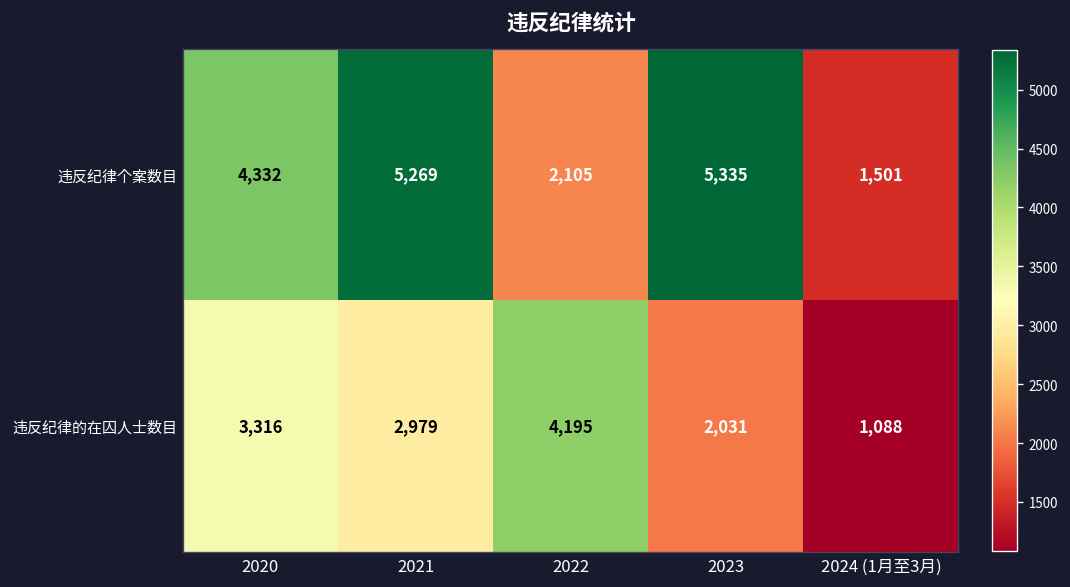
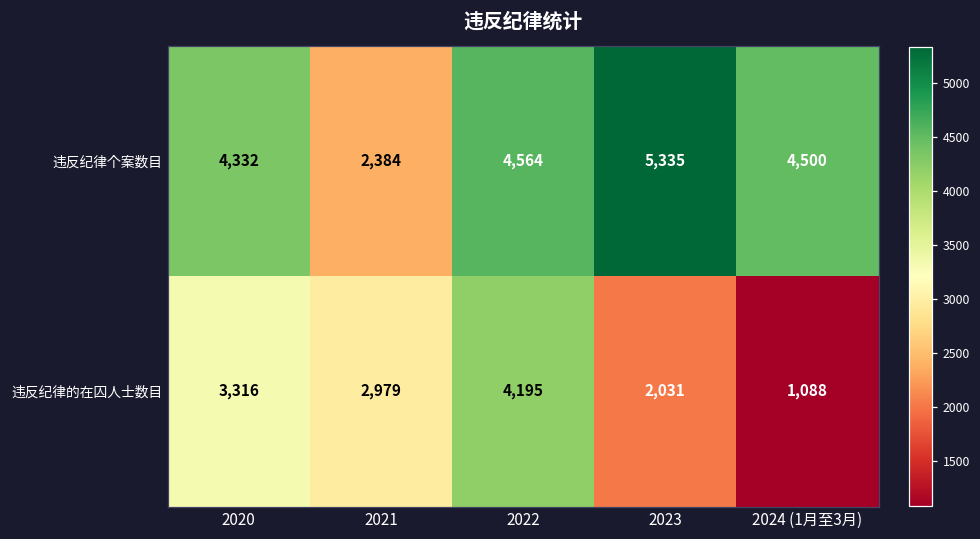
  {
    "违反纪律个案数目": {
      "2020": "4,332",
-     "2021": "5,269",
-     "2022": "2,105",
+     "2021": "2,384",
+     "2022": "4,564",
      "2023": "5,335",
-     "2024 (1月至3月)": "1,501"
+     "2024 (1月至3月)": "4,500"
    },
    "违反纪律的在囚人士数目": {
      "2020": "3,316",
      "2021": "2,979",
      "2022": "4,195",
      "2023": "2,031",
      "2024 (1月至3月)": "1,088"
    }
  }
